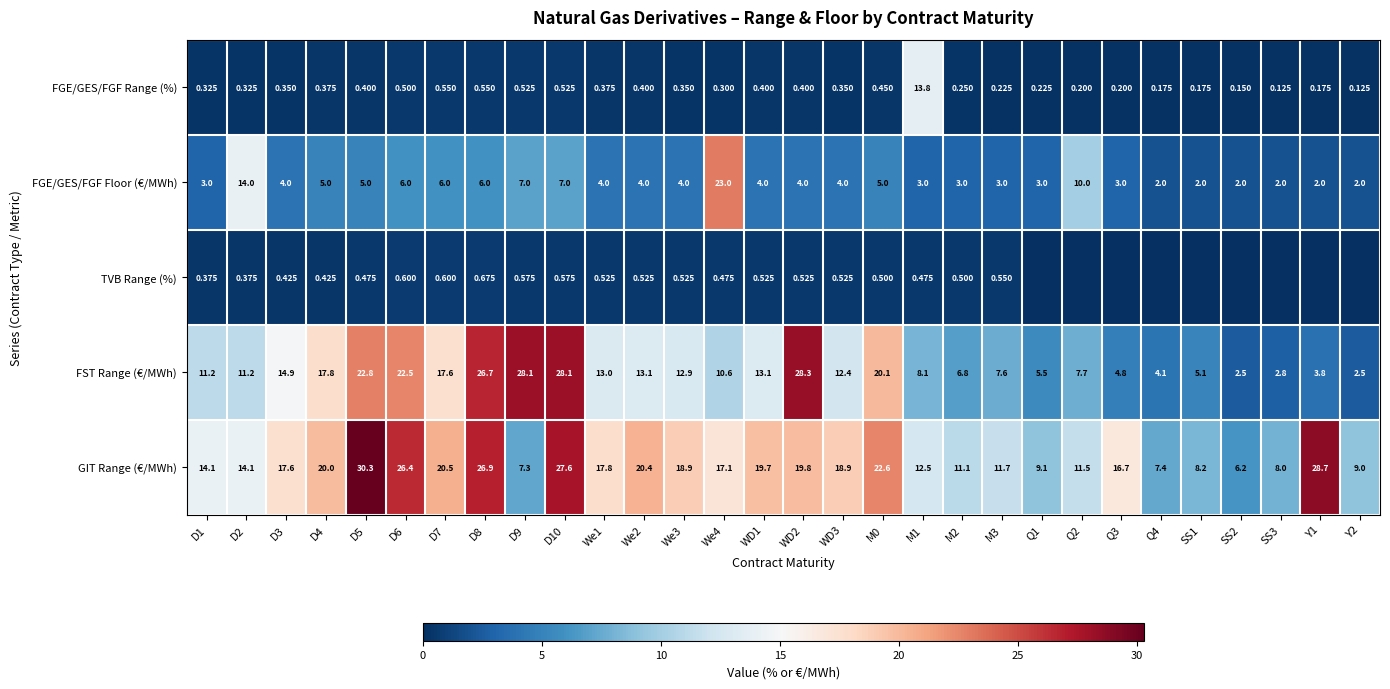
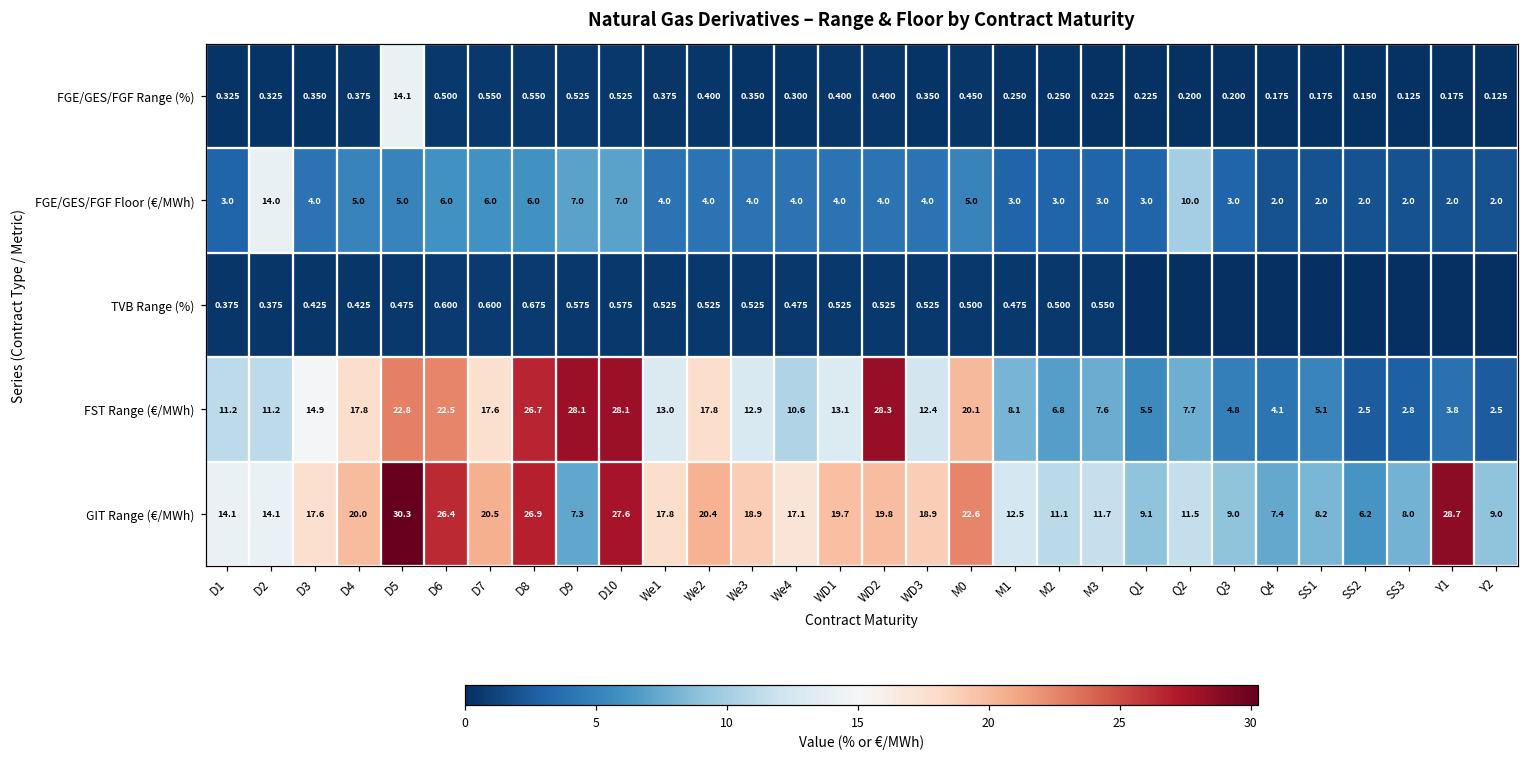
  {
    "FGE/GES/FGF Range (%)": {
      "D1": 0.325,
      "D2": 0.325,
      "D3": 0.350,
      "D4": 0.375,
-     "D5": 0.400,
+     "D5": 14.1,
      "D6": 0.500,
      "D7": 0.550,
      "D8": 0.550,
      "D9": 0.525,
      "D10": 0.525,
      "We1": 0.375,
      "We2": 0.400,
      "We3": 0.350,
      "We4": 0.300,
      "WD1": 0.400,
      "WD2": 0.400,
      "WD3": 0.350,
      "M0": 0.450,
-     "M1": 13.8,
+     "M1": 0.250,
      "M2": 0.250,
      "M3": 0.225,
      "Q1": 0.225,
      "Q2": 0.200,
      "Q3": 0.200,
      "Q4": 0.175,
      "SS1": 0.175,
      "SS2": 0.150,
      "SS3": 0.125,
      "Y1": 0.175,
      "Y2": 0.125
    },
    "FGE/GES/FGF Floor (€/MWh)": {
      "D1": 3.0,
      "D2": 14.0,
      "D3": 4.0,
      "D4": 5.0,
      "D5": 5.0,
      "D6": 6.0,
      "D7": 6.0,
      "D8": 6.0,
      "D9": 7.0,
      "D10": 7.0,
      "We1": 4.0,
      "We2": 4.0,
      "We3": 4.0,
-     "We4": 23.0,
+     "We4": 4.0,
      "WD1": 4.0,
      "WD2": 4.0,
      "WD3": 4.0,
      "M0": 5.0,
      "M1": 3.0,
      "M2": 3.0,
      "M3": 3.0,
      "Q1": 3.0,
      "Q2": 10.0,
      "Q3": 3.0,
      "Q4": 2.0,
      "SS1": 2.0,
      "SS2": 2.0,
      "SS3": 2.0,
      "Y1": 2.0,
      "Y2": 2.0
    },
    "TVB Range (%)": {
      "D1": 0.375,
      "D2": 0.375,
      "D3": 0.425,
      "D4": 0.425,
      "D5": 0.475,
      "D6": 0.600,
      "D7": 0.600,
      "D8": 0.675,
      "D9": 0.575,
      "D10": 0.575,
      "We1": 0.525,
      "We2": 0.525,
      "We3": 0.525,
      "We4": 0.475,
      "WD1": 0.525,
      "WD2": 0.525,
      "WD3": 0.525,
      "M0": 0.500,
      "M1": 0.475,
      "M2": 0.500,
      "M3": 0.550
    },
    "FST Range (€/MWh)": {
      "D1": 11.2,
      "D2": 11.2,
      "D3": 14.9,
      "D4": 17.8,
      "D5": 22.8,
      "D6": 22.5,
      "D7": 17.6,
      "D8": 26.7,
      "D9": 28.1,
      "D10": 28.1,
      "We1": 13.0,
-     "We2": 13.1,
+     "We2": 17.8,
      "We3": 12.9,
      "We4": 10.6,
      "WD1": 13.1,
      "WD2": 28.3,
      "WD3": 12.4,
      "M0": 20.1,
      "M1": 8.1,
      "M2": 6.8,
      "M3": 7.6,
      "Q1": 5.5,
      "Q2": 7.7,
      "Q3": 4.8,
      "Q4": 4.1,
      "SS1": 5.1,
      "SS2": 2.5,
      "SS3": 2.8,
      "Y1": 3.8,
      "Y2": 2.5
    },
    "GIT Range (€/MWh)": {
      "D1": 14.1,
      "D2": 14.1,
      "D3": 17.6,
      "D4": 20.0,
      "D5": 30.3,
      "D6": 26.4,
      "D7": 20.5,
      "D8": 26.9,
      "D9": 7.3,
      "D10": 27.6,
      "We1": 17.8,
      "We2": 20.4,
      "We3": 18.9,
      "We4": 17.1,
      "WD1": 19.7,
      "WD2": 19.8,
      "WD3": 18.9,
      "M0": 22.6,
      "M1": 12.5,
      "M2": 11.1,
      "M3": 11.7,
      "Q1": 9.1,
      "Q2": 11.5,
-     "Q3": 16.7,
+     "Q3": 9.0,
      "Q4": 7.4,
      "SS1": 8.2,
      "SS2": 6.2,
      "SS3": 8.0,
      "Y1": 28.7,
      "Y2": 9.0
    }
  }
